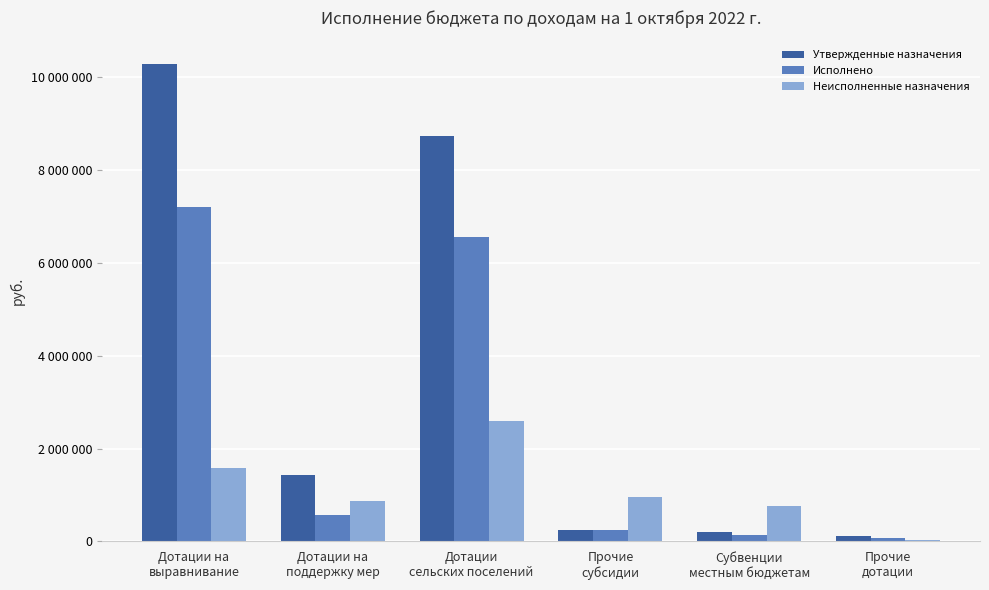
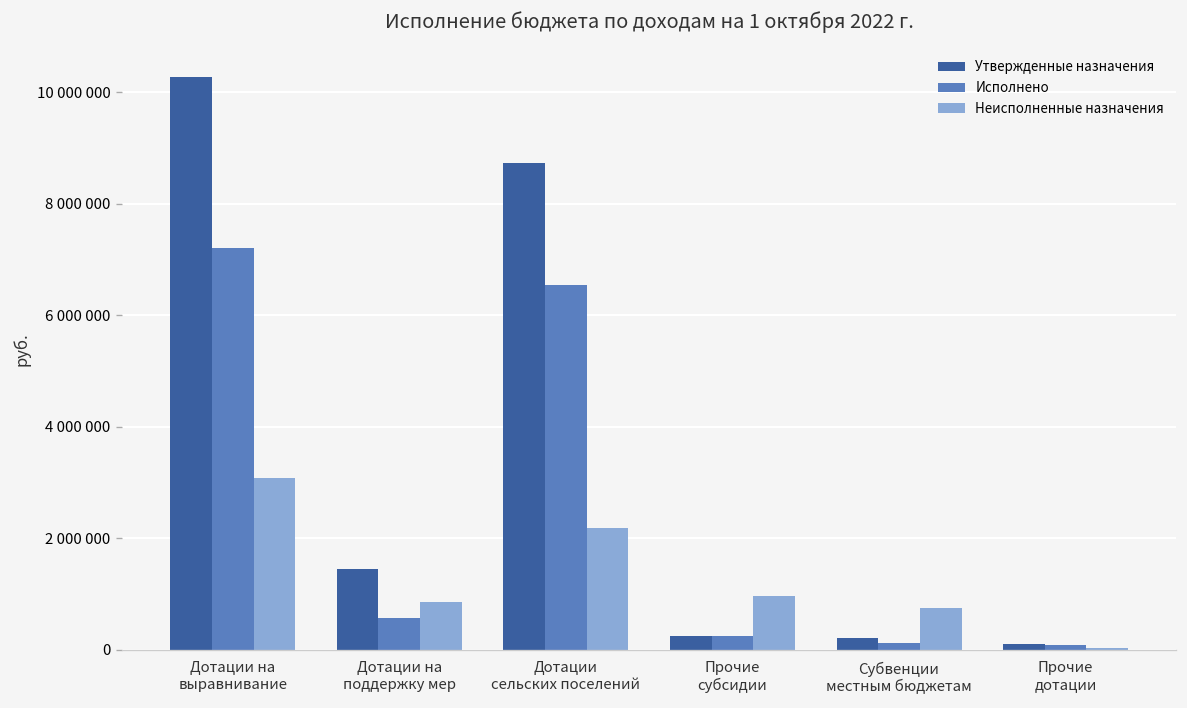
  {
    "Неисполненные назначения": {
-     "Дотации на выравнивание": 1600000,
+     "Дотации на выравнивание": 3100000,
      "Дотации на поддержку мер": 900000,
-     "Дотации сельских поселений": 2600000,
+     "Дотации сельских поселений": 2200000,
      "Прочие субсидии": 1000000,
      "Субвенции местным бюджетам": 800000
    }
  }
